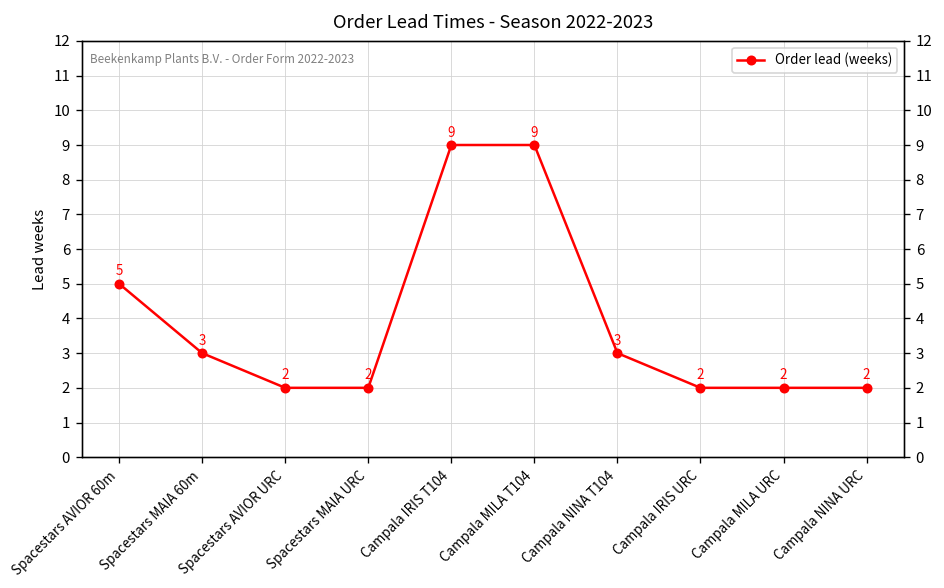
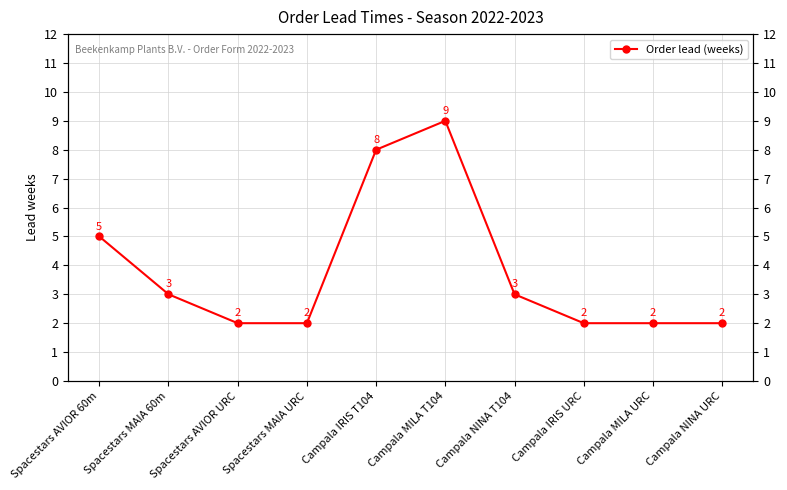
  {
    "Spacestars AVIOR 60m": 5,
    "Spacestars MAIA 60m": 3,
    "Spacestars AVIOR URC": 2,
    "Spacestars MAIA URC": 2,
-   "Campala IRIS T104": 9,
+   "Campala IRIS T104": 8,
    "Campala MILA T104": 9,
    "Campala NINA T104": 3,
    "Campala IRIS URC": 2,
    "Campala MILA URC": 2,
    "Campala NINA URC": 2
  }
